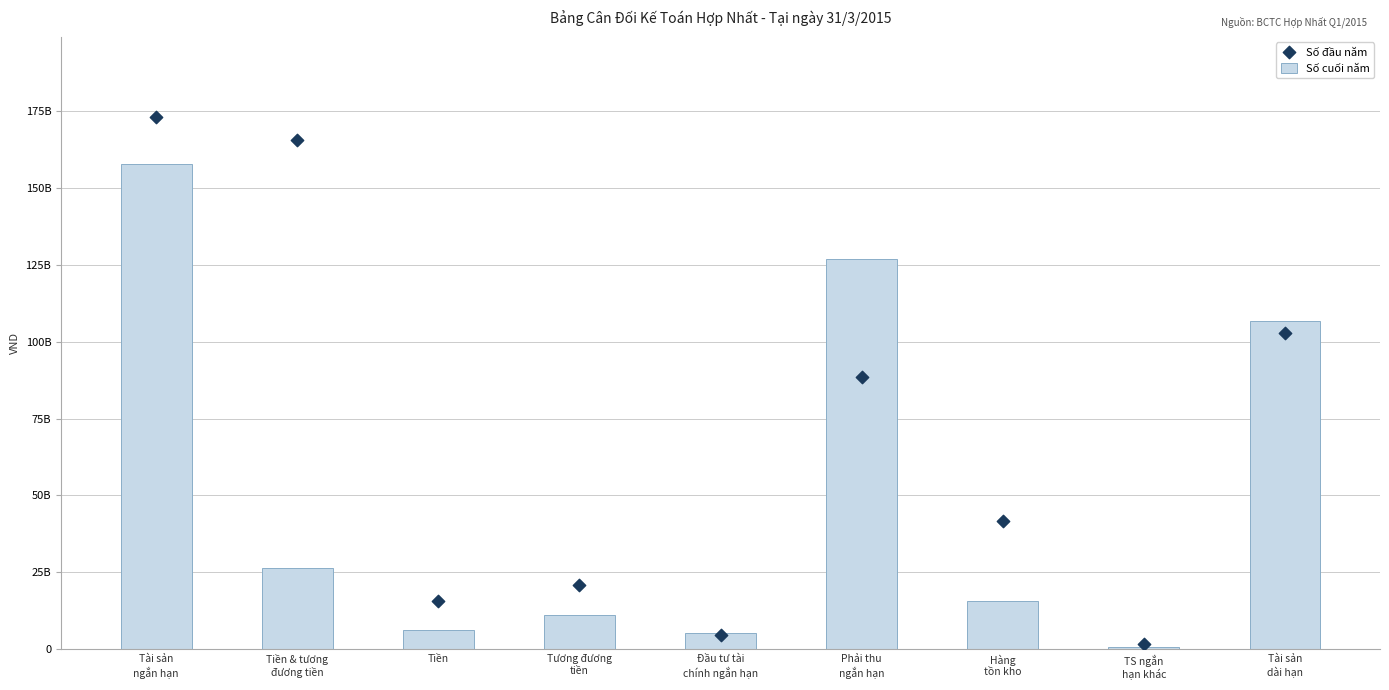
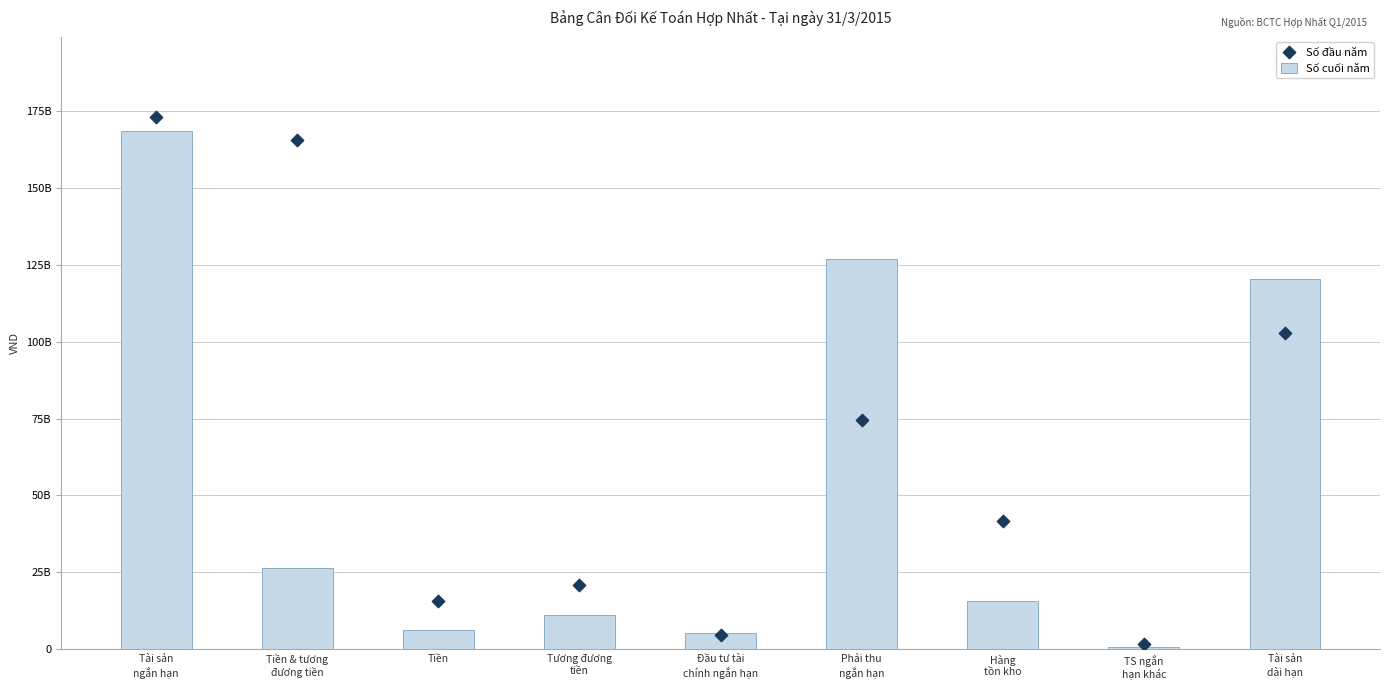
  {
    "Số cuối năm": {
-     "Tài sản ngắn hạn": 158000000000,
+     "Tài sản ngắn hạn": 168000000000,
      "Tiền & tương đương tiền": 26000000000,
      "Tiền": 6000000000,
      "Tương đương tiền": 11000000000,
      "Đầu tư tài chính ngắn hạn": 6000000000,
      "Phải thu ngắn hạn": 127000000000,
      "Hàng tồn kho": 16000000000,
      "TS ngắn hạn khác": 1000000000,
-     "Tài sản dài hạn": 107000000000
+     "Tài sản dài hạn": 120000000000
    },
    "Số đầu năm": {
-     "Phải thu ngắn hạn": 88000000000
+     "Phải thu ngắn hạn": 75000000000
    }
  }
